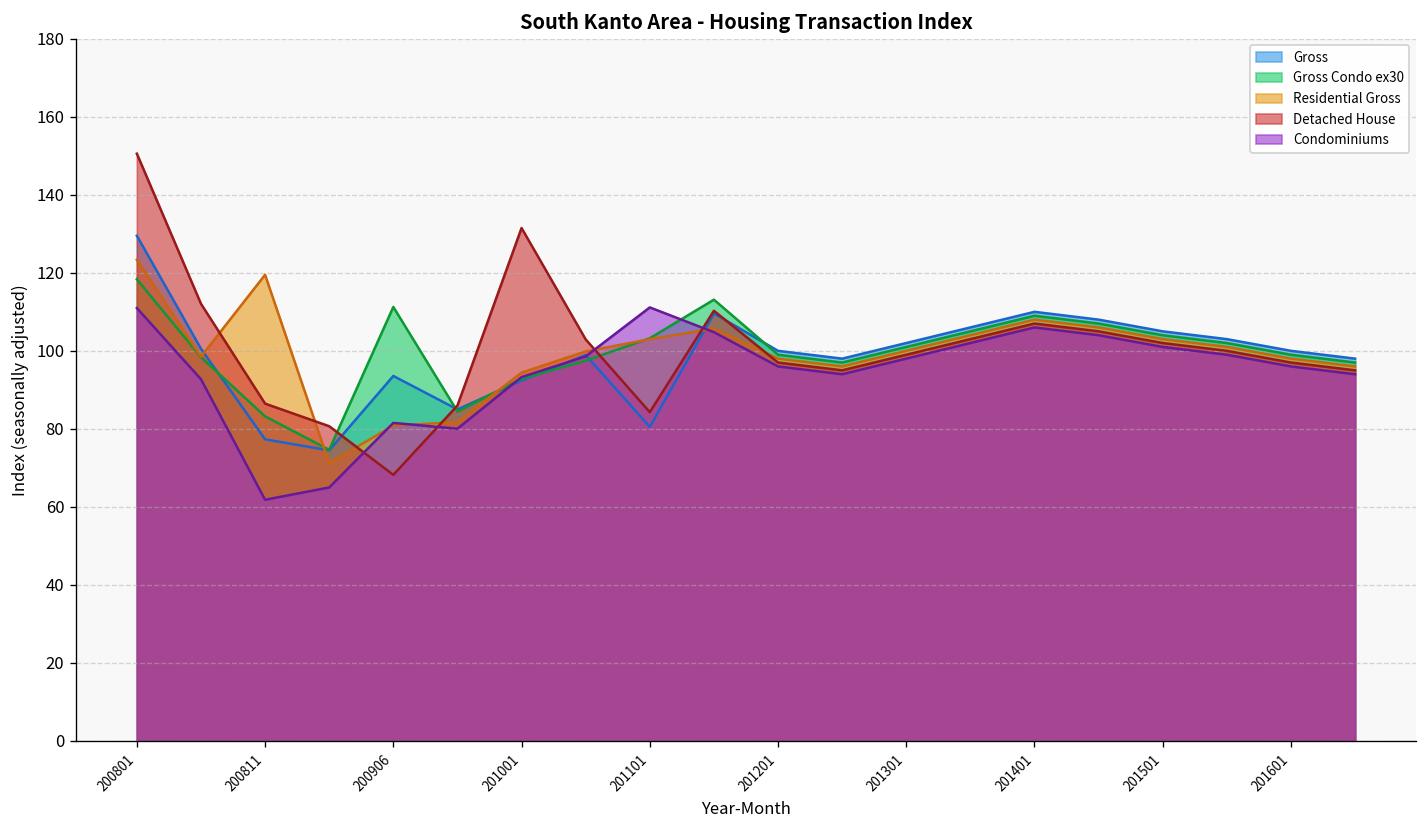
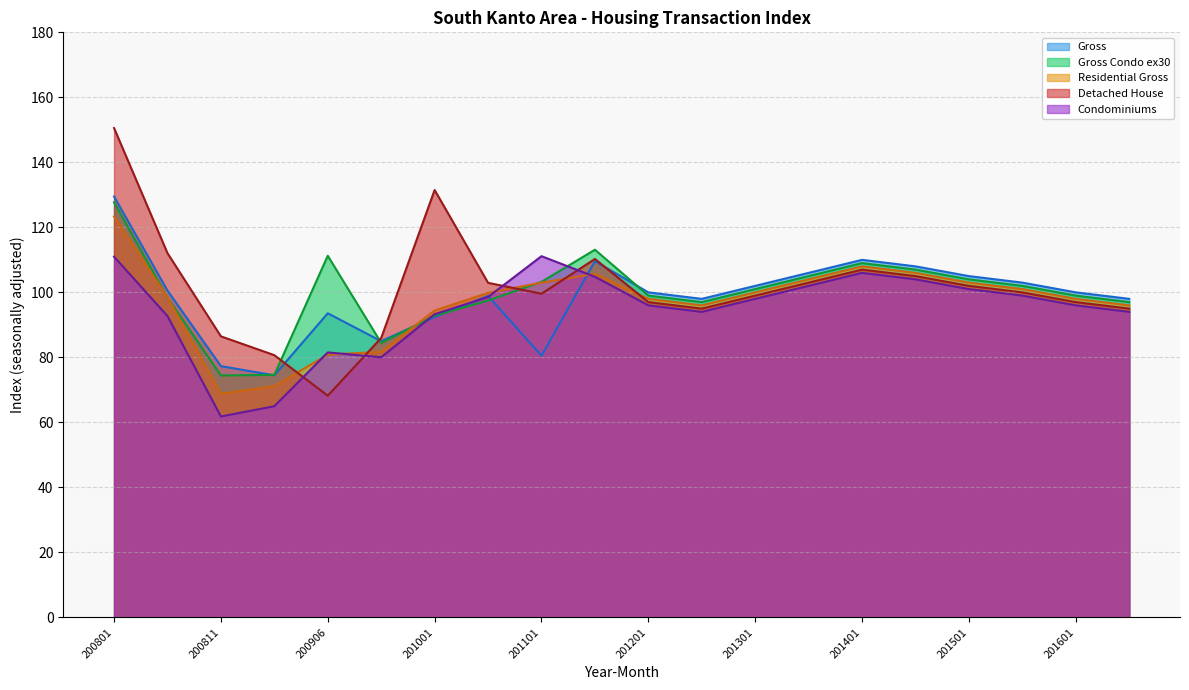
  {
    "Gross": {
      "200801": 130,
      "200811": 77,
      "200906": 94,
      "201101": 81,
      "201201": 100,
      "201301": 102,
      "201401": 110,
      "201501": 105,
      "201601": 100
    },
    "Gross Condo ex30": {
-     "200801": 118,
-     "200811": 83,
+     "200801": 128,
+     "200811": 74,
      "200906": 111,
      "201201": 99,
      "201301": 101,
      "201401": 109,
      "201501": 104,
      "201601": 99
    },
    "Residential Gross": {
      "200801": 123,
-     "200811": 119,
+     "200811": 69,
      "201001": 94,
      "201201": 98,
      "201301": 100,
      "201401": 108,
      "201501": 103,
      "201601": 98
    },
    "Detached House": {
      "200801": 151,
      "200811": 86,
      "200906": 68,
      "201001": 131,
-     "201101": 84,
+     "201101": 100,
      "201201": 97,
      "201301": 99,
      "201401": 107,
      "201501": 102,
      "201601": 97
    },
    "Condominiums": {
      "200801": 111,
      "200811": 62,
      "201101": 111,
      "201201": 96,
      "201301": 98,
      "201401": 106,
      "201501": 101,
      "201601": 96
    }
  }
